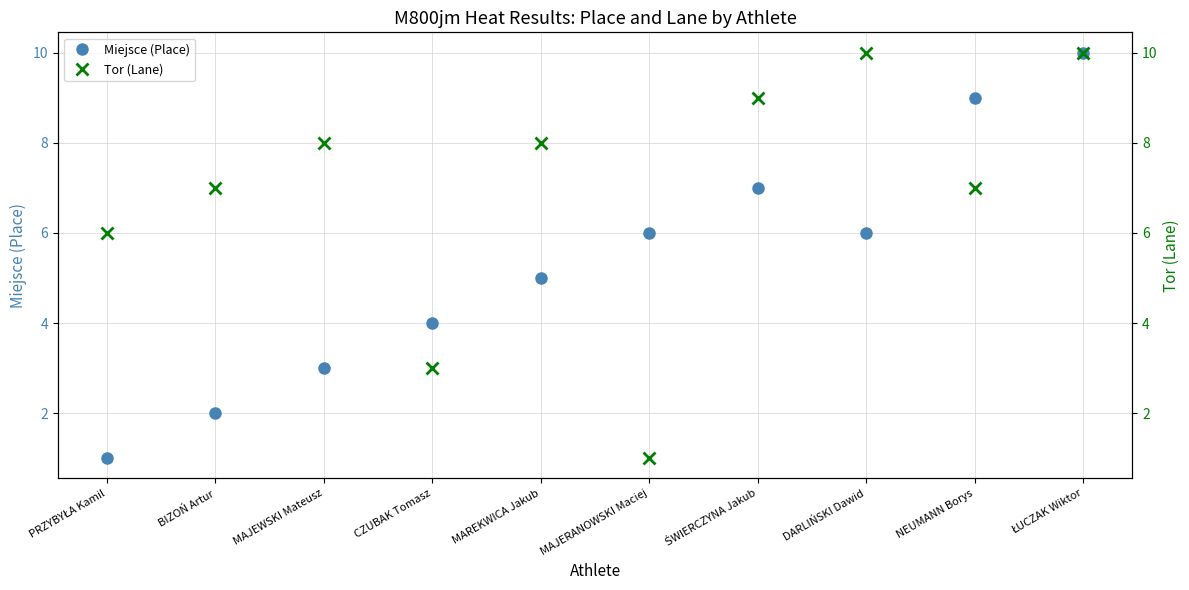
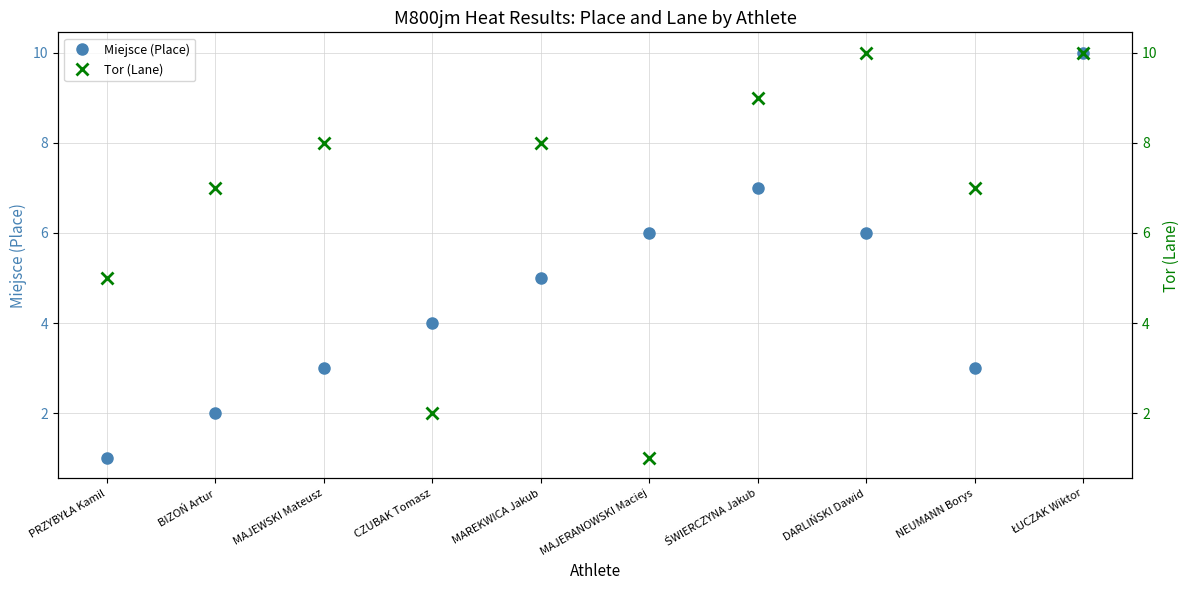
  {
    "Miejsce (Place)": {
      "PRZYBYŁA Kamil": 1,
      "BIZOŃ Artur": 2,
      "MAJEWSKI Mateusz": 3,
      "CZUBAK Tomasz": 4,
      "MAREKWICA Jakub": 5,
      "MAJERANOWSKI Maciej": 6,
      "ŚWIERCZYNA Jakub": 7,
      "DARLIŃSKI Dawid": 6,
-     "NEUMANN Borys": 9,
+     "NEUMANN Borys": 3,
      "ŁUCZAK Wiktor": 10
    },
    "Tor (Lane)": {
-     "PRZYBYŁA Kamil": 6,
+     "PRZYBYŁA Kamil": 5,
      "BIZOŃ Artur": 7,
      "MAJEWSKI Mateusz": 8,
-     "CZUBAK Tomasz": 3,
+     "CZUBAK Tomasz": 2,
      "MAREKWICA Jakub": 8,
      "MAJERANOWSKI Maciej": 1,
      "ŚWIERCZYNA Jakub": 9,
      "DARLIŃSKI Dawid": 10,
      "NEUMANN Borys": 7,
      "ŁUCZAK Wiktor": 10
    }
  }
